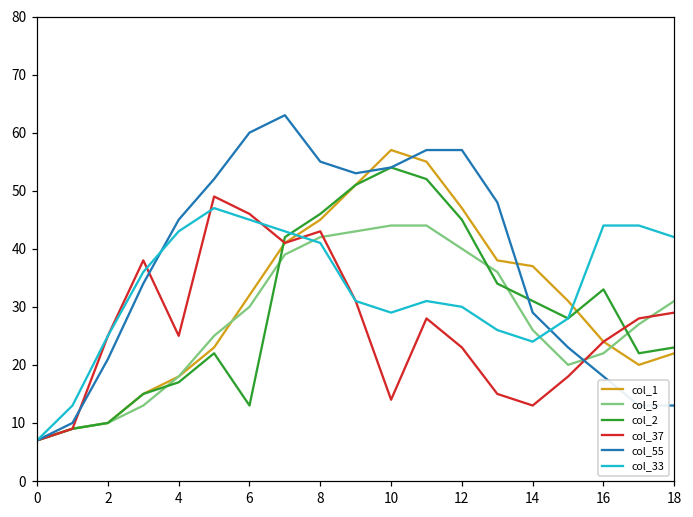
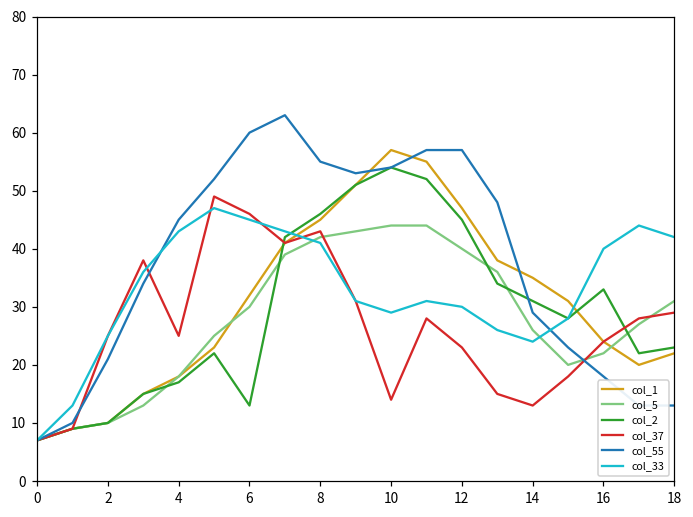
  {
    "col_1": {
      "6": 32,
      "8": 45,
      "10": 57,
      "12": 47,
-     "14": 37,
+     "14": 35,
      "18": 22
    },
    "col_5": {
      "6": 30,
      "8": 42,
      "10": 44,
      "12": 40,
      "14": 26,
      "16": 22,
      "18": 31
    },
    "col_2": {
      "4": 17,
      "6": 13,
      "8": 46,
      "12": 45,
      "14": 31,
      "16": 33,
      "18": 23
    },
    "col_37": {
      "4": 25,
      "6": 46,
      "8": 43,
      "10": 14,
      "12": 23,
      "14": 13,
      "18": 29
    },
    "col_55": {
      "2": 21,
      "4": 45,
      "6": 60,
      "8": 55,
      "12": 57,
      "14": 29,
      "18": 13
    },
    "col_33": {
      "4": 43,
      "6": 45,
      "8": 41,
      "10": 29,
      "12": 30,
      "14": 24,
-     "16": 44,
+     "16": 40,
      "18": 42
    }
  }
